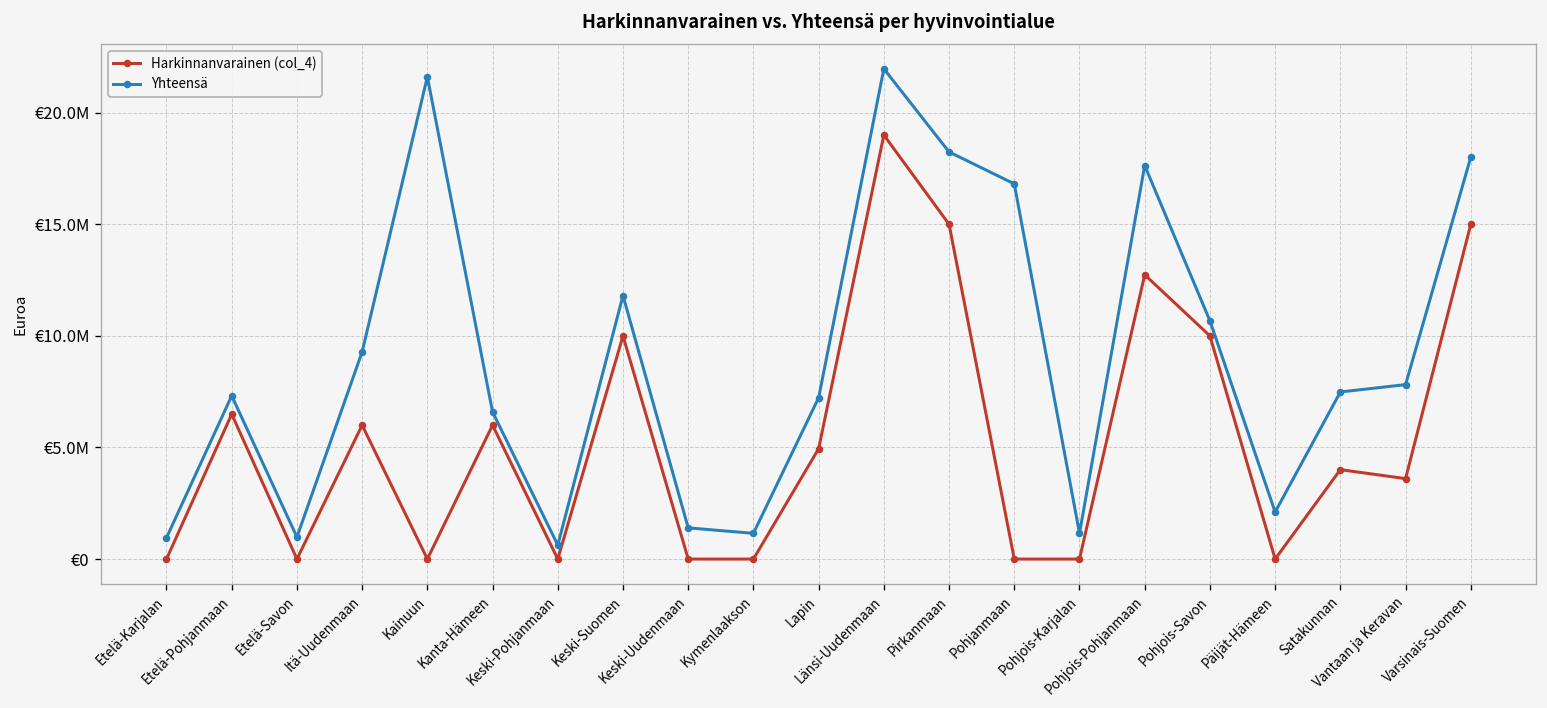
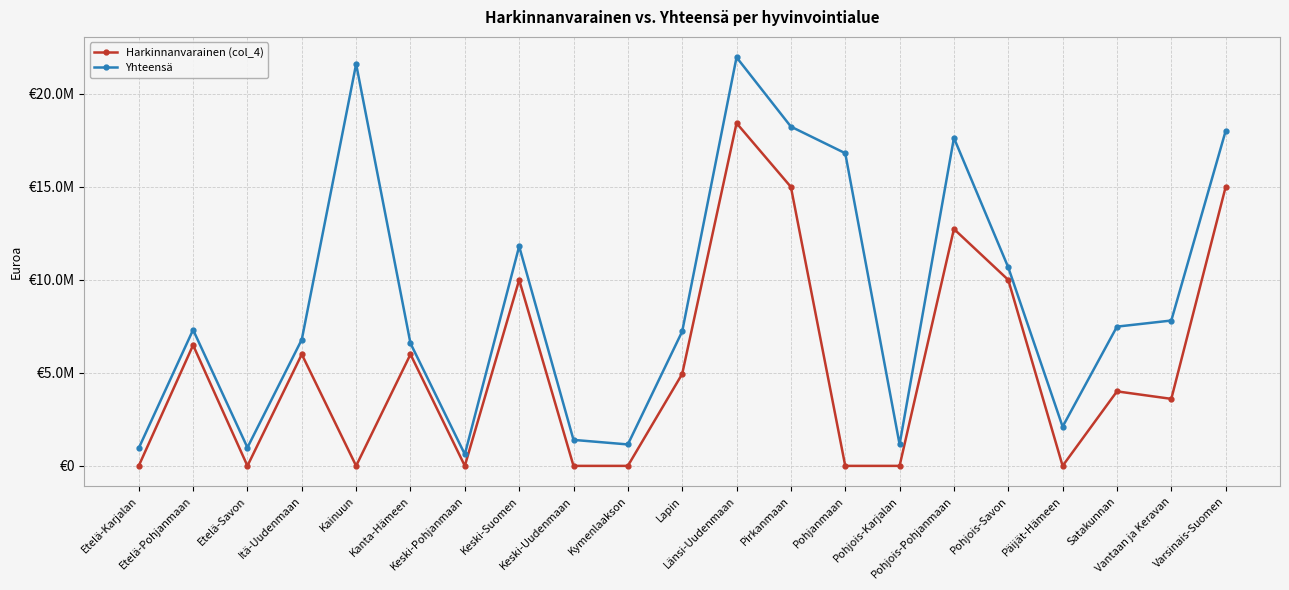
  {
    "Harkinnanvarainen (col_4)": {
      "Etelä-Karjalan": "€0",
      "Etelä-Pohjanmaan": "€6500000",
      "Etelä-Savon": "€0",
      "Itä-Uudenmaan": "€6000000",
      "Kainuun": "€0",
      "Kanta-Hämeen": "€6000000",
      "Keski-Pohjanmaan": "€0",
      "Keski-Suomen": "€10000000",
      "Keski-Uudenmaan": "€0",
      "Kymenlaakson": "€0",
      "Lapin": "€4900000",
-     "Länsi-Uudenmaan": "€19000000",
+     "Länsi-Uudenmaan": "€18400000",
      "Pirkanmaan": "€15000000",
      "Pohjanmaan": "€0",
      "Pohjois-Karjalan": "€0",
      "Pohjois-Pohjanmaan": "€12700000",
      "Pohjois-Savon": "€10000000",
      "Päijät-Hämeen": "€0",
      "Satakunnan": "€4000000",
      "Vantaan ja Keravan": "€3600000",
      "Varsinais-Suomen": "€15000000"
    },
    "Yhteensä": {
      "Etelä-Karjalan": "€1000000",
      "Etelä-Pohjanmaan": "€7300000",
      "Etelä-Savon": "€1000000",
-     "Itä-Uudenmaan": "€9300000",
+     "Itä-Uudenmaan": "€6800000",
      "Kainuun": "€21600000",
      "Kanta-Hämeen": "€6600000",
      "Keski-Pohjanmaan": "€600000",
      "Keski-Suomen": "€11800000",
      "Keski-Uudenmaan": "€1400000",
      "Kymenlaakson": "€1200000",
      "Lapin": "€7200000",
      "Länsi-Uudenmaan": "€22000000",
      "Pirkanmaan": "€18200000",
      "Pohjanmaan": "€16800000",
      "Pohjois-Karjalan": "€1200000",
      "Pohjois-Pohjanmaan": "€17600000",
      "Pohjois-Savon": "€10700000",
      "Päijät-Hämeen": "€2100000",
      "Satakunnan": "€7500000",
      "Vantaan ja Keravan": "€7800000",
      "Varsinais-Suomen": "€18000000"
    }
  }
